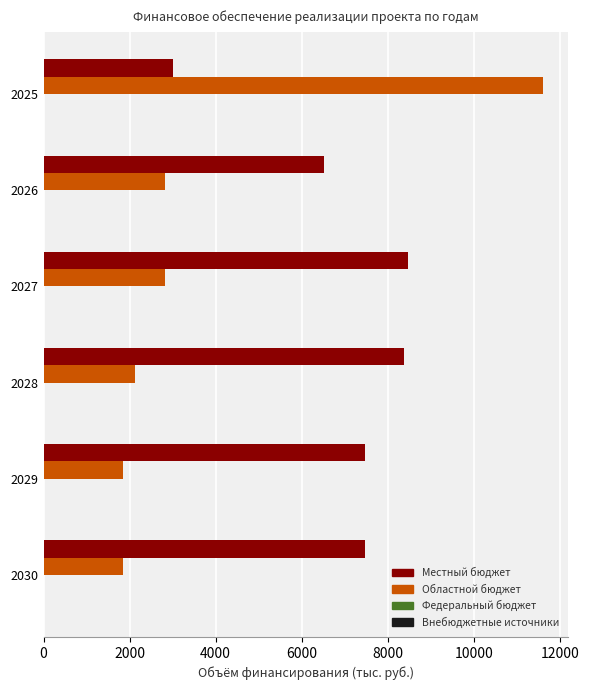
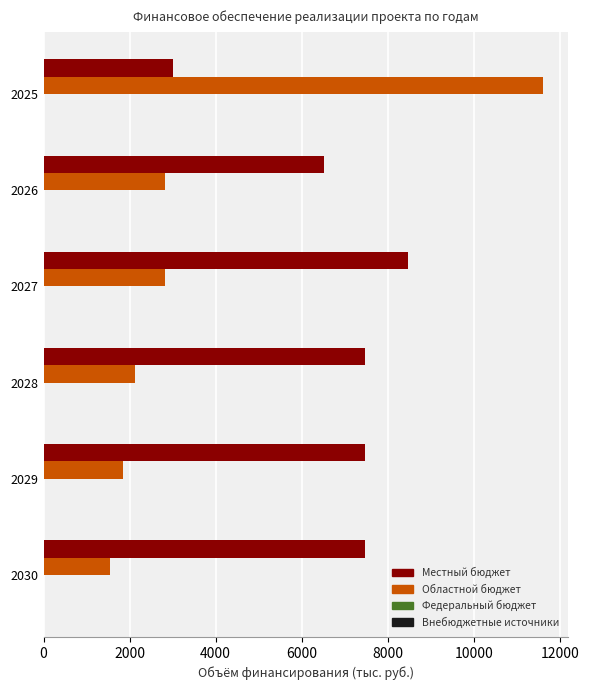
  {
    "Местный бюджет": {
      "2025": 3000,
      "2026": 6500,
      "2027": 8500,
-     "2028": 8400,
+     "2028": 7500,
      "2029": 7500,
      "2030": 7500
    },
    "Областной бюджет": {
      "2025": 11600,
      "2026": 2800,
      "2027": 2800,
      "2028": 2100,
      "2029": 1800,
-     "2030": 1800
+     "2030": 1600
    },
    "Федеральный бюджет": {
      "2025": 0,
      "2026": 0,
      "2027": 0,
      "2028": 0,
      "2029": 0,
      "2030": 0
    },
    "Внебюджетные источники": {
      "2025": 0,
      "2026": 0,
      "2027": 0,
      "2028": 0,
      "2029": 0,
      "2030": 0
    }
  }
